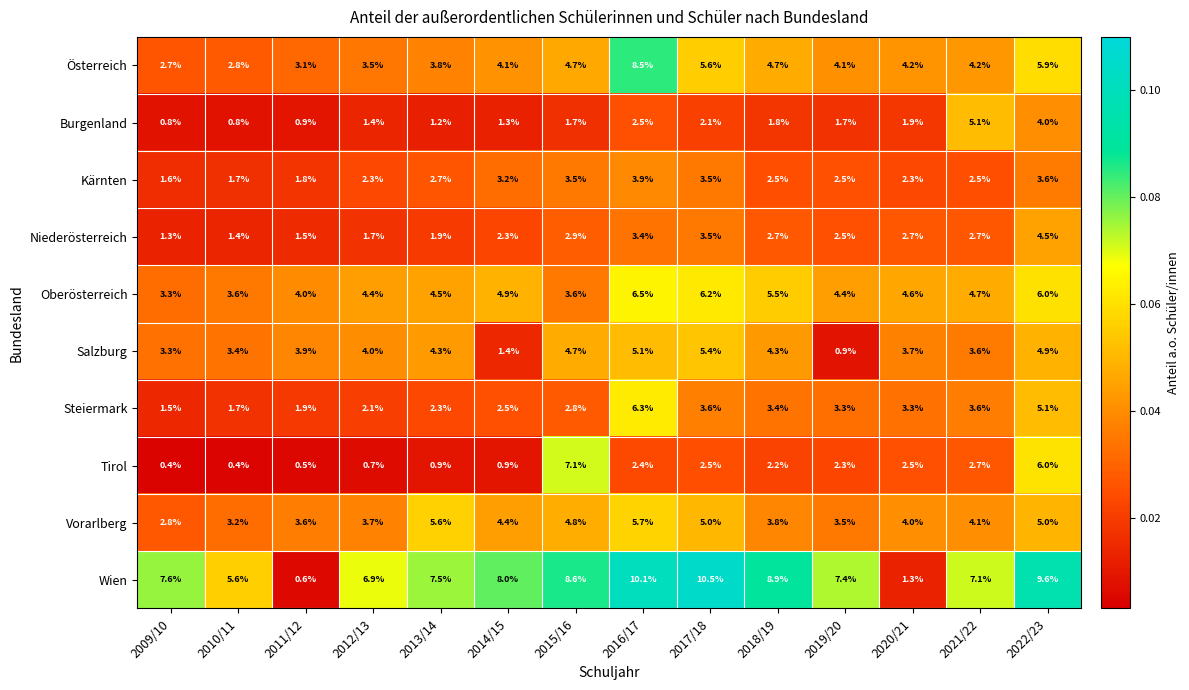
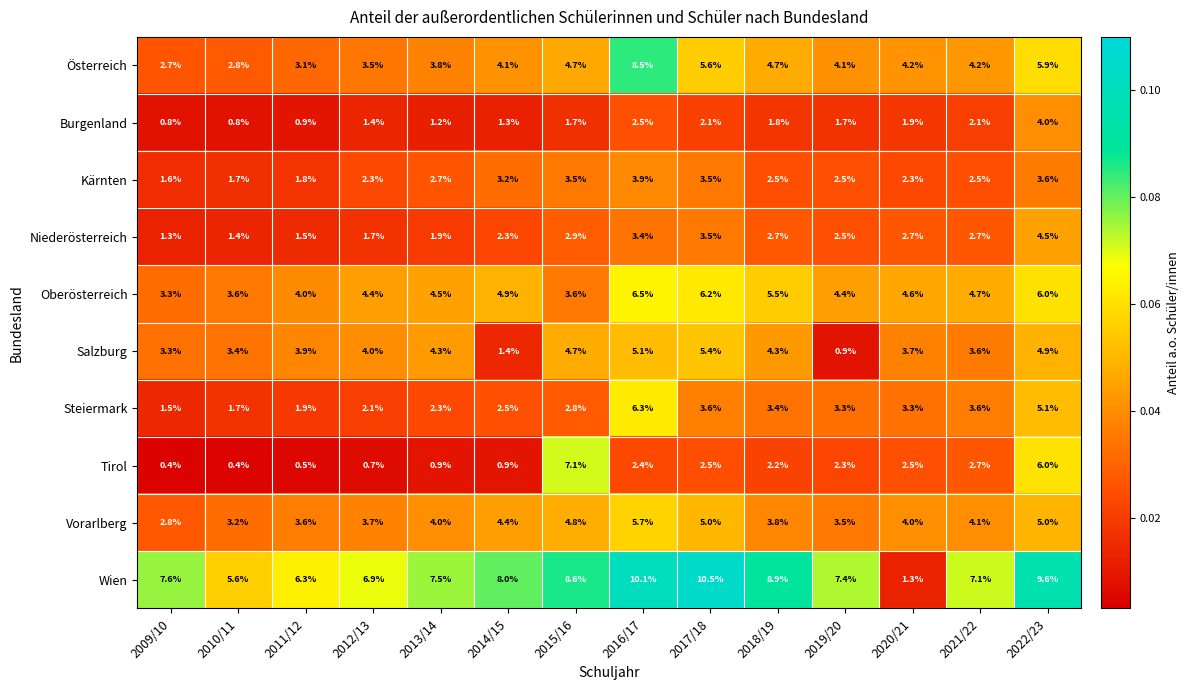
  {
    "Österreich": {
      "2009/10": "2.7%",
      "2010/11": "2.8%",
      "2011/12": "3.1%",
      "2012/13": "3.5%",
      "2013/14": "3.8%",
      "2014/15": "4.1%",
      "2015/16": "4.7%",
      "2016/17": "8.5%",
      "2017/18": "5.6%",
      "2018/19": "4.7%",
      "2019/20": "4.1%",
      "2020/21": "4.2%",
      "2021/22": "4.2%",
      "2022/23": "5.9%"
    },
    "Burgenland": {
      "2009/10": "0.8%",
      "2010/11": "0.8%",
      "2011/12": "0.9%",
      "2012/13": "1.4%",
      "2013/14": "1.2%",
      "2014/15": "1.3%",
      "2015/16": "1.7%",
      "2016/17": "2.5%",
      "2017/18": "2.1%",
      "2018/19": "1.8%",
      "2019/20": "1.7%",
      "2020/21": "1.9%",
-     "2021/22": "5.1%",
+     "2021/22": "2.1%",
      "2022/23": "4.0%"
    },
    "Kärnten": {
      "2009/10": "1.6%",
      "2010/11": "1.7%",
      "2011/12": "1.8%",
      "2012/13": "2.3%",
      "2013/14": "2.7%",
      "2014/15": "3.2%",
      "2015/16": "3.5%",
      "2016/17": "3.9%",
      "2017/18": "3.5%",
      "2018/19": "2.5%",
      "2019/20": "2.5%",
      "2020/21": "2.3%",
      "2021/22": "2.5%",
      "2022/23": "3.6%"
    },
    "Niederösterreich": {
      "2009/10": "1.3%",
      "2010/11": "1.4%",
      "2011/12": "1.5%",
      "2012/13": "1.7%",
      "2013/14": "1.9%",
      "2014/15": "2.3%",
      "2015/16": "2.9%",
      "2016/17": "3.4%",
      "2017/18": "3.5%",
      "2018/19": "2.7%",
      "2019/20": "2.5%",
      "2020/21": "2.7%",
      "2021/22": "2.7%",
      "2022/23": "4.5%"
    },
    "Oberösterreich": {
      "2009/10": "3.3%",
      "2010/11": "3.6%",
      "2011/12": "4.0%",
      "2012/13": "4.4%",
      "2013/14": "4.5%",
      "2014/15": "4.9%",
      "2015/16": "3.6%",
      "2016/17": "6.5%",
      "2017/18": "6.2%",
      "2018/19": "5.5%",
      "2019/20": "4.4%",
      "2020/21": "4.6%",
      "2021/22": "4.7%",
      "2022/23": "6.0%"
    },
    "Salzburg": {
      "2009/10": "3.3%",
      "2010/11": "3.4%",
      "2011/12": "3.9%",
      "2012/13": "4.0%",
      "2013/14": "4.3%",
      "2014/15": "1.4%",
      "2015/16": "4.7%",
      "2016/17": "5.1%",
      "2017/18": "5.4%",
      "2018/19": "4.3%",
      "2019/20": "0.9%",
      "2020/21": "3.7%",
      "2021/22": "3.6%",
      "2022/23": "4.9%"
    },
    "Steiermark": {
      "2009/10": "1.5%",
      "2010/11": "1.7%",
      "2011/12": "1.9%",
      "2012/13": "2.1%",
      "2013/14": "2.3%",
      "2014/15": "2.5%",
      "2015/16": "2.8%",
      "2016/17": "6.3%",
      "2017/18": "3.6%",
      "2018/19": "3.4%",
      "2019/20": "3.3%",
      "2020/21": "3.3%",
      "2021/22": "3.6%",
      "2022/23": "5.1%"
    },
    "Tirol": {
      "2009/10": "0.4%",
      "2010/11": "0.4%",
      "2011/12": "0.5%",
      "2012/13": "0.7%",
      "2013/14": "0.9%",
      "2014/15": "0.9%",
      "2015/16": "7.1%",
      "2016/17": "2.4%",
      "2017/18": "2.5%",
      "2018/19": "2.2%",
      "2019/20": "2.3%",
      "2020/21": "2.5%",
      "2021/22": "2.7%",
      "2022/23": "6.0%"
    },
    "Vorarlberg": {
      "2009/10": "2.8%",
      "2010/11": "3.2%",
      "2011/12": "3.6%",
      "2012/13": "3.7%",
-     "2013/14": "5.6%",
+     "2013/14": "4.0%",
      "2014/15": "4.4%",
      "2015/16": "4.8%",
      "2016/17": "5.7%",
      "2017/18": "5.0%",
      "2018/19": "3.8%",
      "2019/20": "3.5%",
      "2020/21": "4.0%",
      "2021/22": "4.1%",
      "2022/23": "5.0%"
    },
    "Wien": {
      "2009/10": "7.6%",
      "2010/11": "5.6%",
-     "2011/12": "0.6%",
+     "2011/12": "6.3%",
      "2012/13": "6.9%",
      "2013/14": "7.5%",
      "2014/15": "8.0%",
      "2015/16": "8.6%",
      "2016/17": "10.1%",
      "2017/18": "10.5%",
      "2018/19": "8.9%",
      "2019/20": "7.4%",
      "2020/21": "1.3%",
      "2021/22": "7.1%",
      "2022/23": "9.6%"
    }
  }
